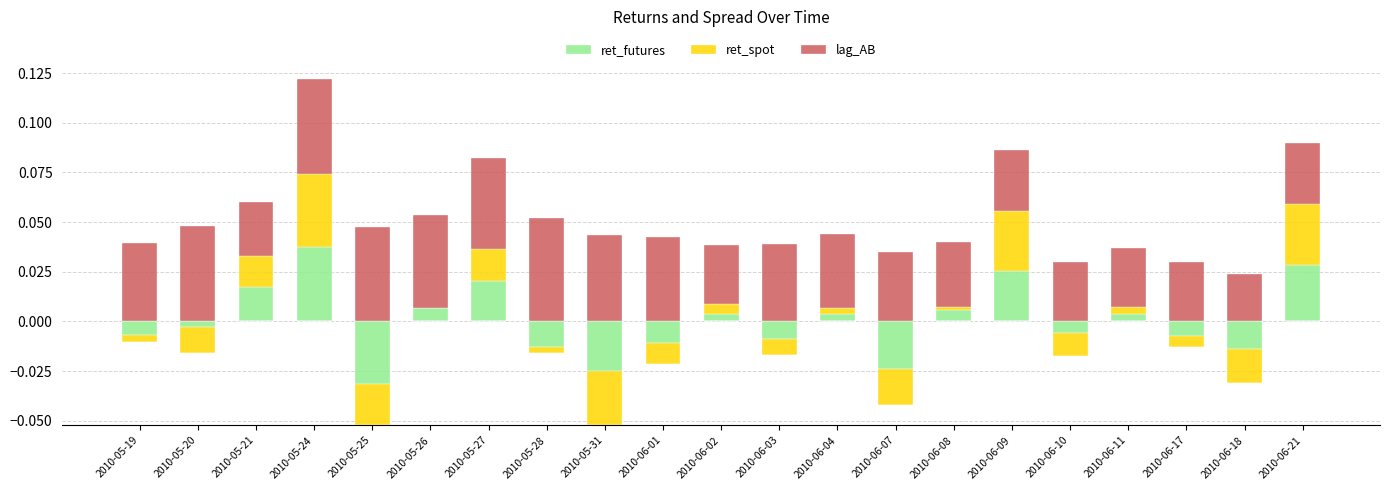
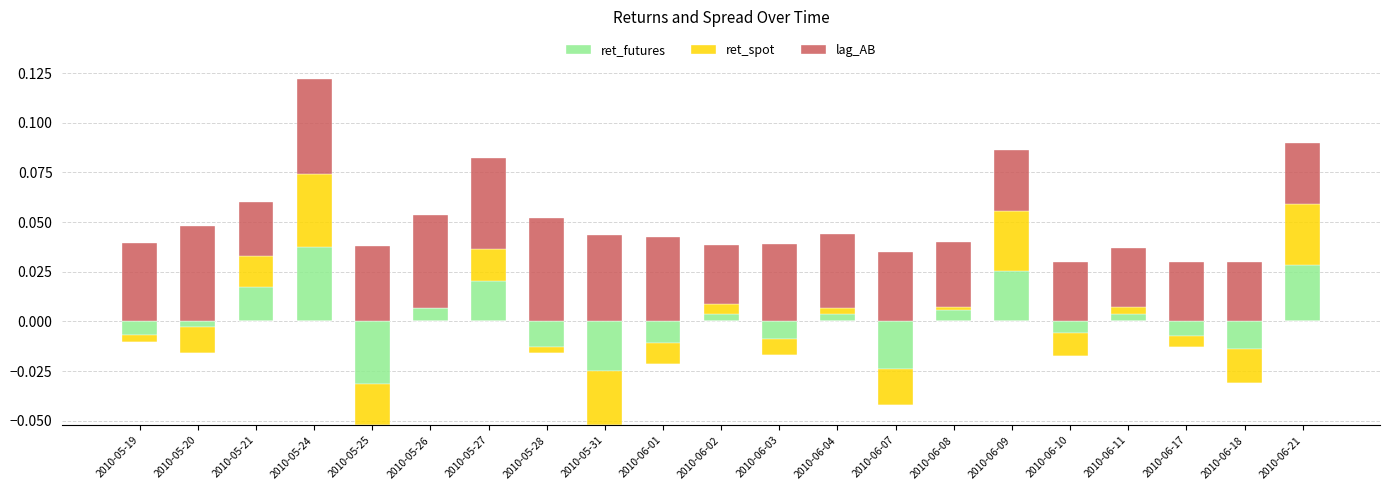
  {
    "lag_AB": {
      "2010-05-19": 0.039,
      "2010-05-20": 0.048,
      "2010-05-21": 0.027,
      "2010-05-24": 0.048,
-     "2010-05-25": 0.047,
+     "2010-05-25": 0.038,
      "2010-05-26": 0.047,
      "2010-05-27": 0.046,
      "2010-05-28": 0.052,
      "2010-05-31": 0.044,
      "2010-06-01": 0.042,
      "2010-06-02": 0.030,
      "2010-06-03": 0.039,
      "2010-06-04": 0.037,
      "2010-06-07": 0.035,
      "2010-06-08": 0.033,
      "2010-06-09": 0.031,
      "2010-06-10": 0.030,
      "2010-06-11": 0.030,
      "2010-06-17": 0.030,
-     "2010-06-18": 0.024,
+     "2010-06-18": 0.030,
      "2010-06-21": 0.031
    }
  }
